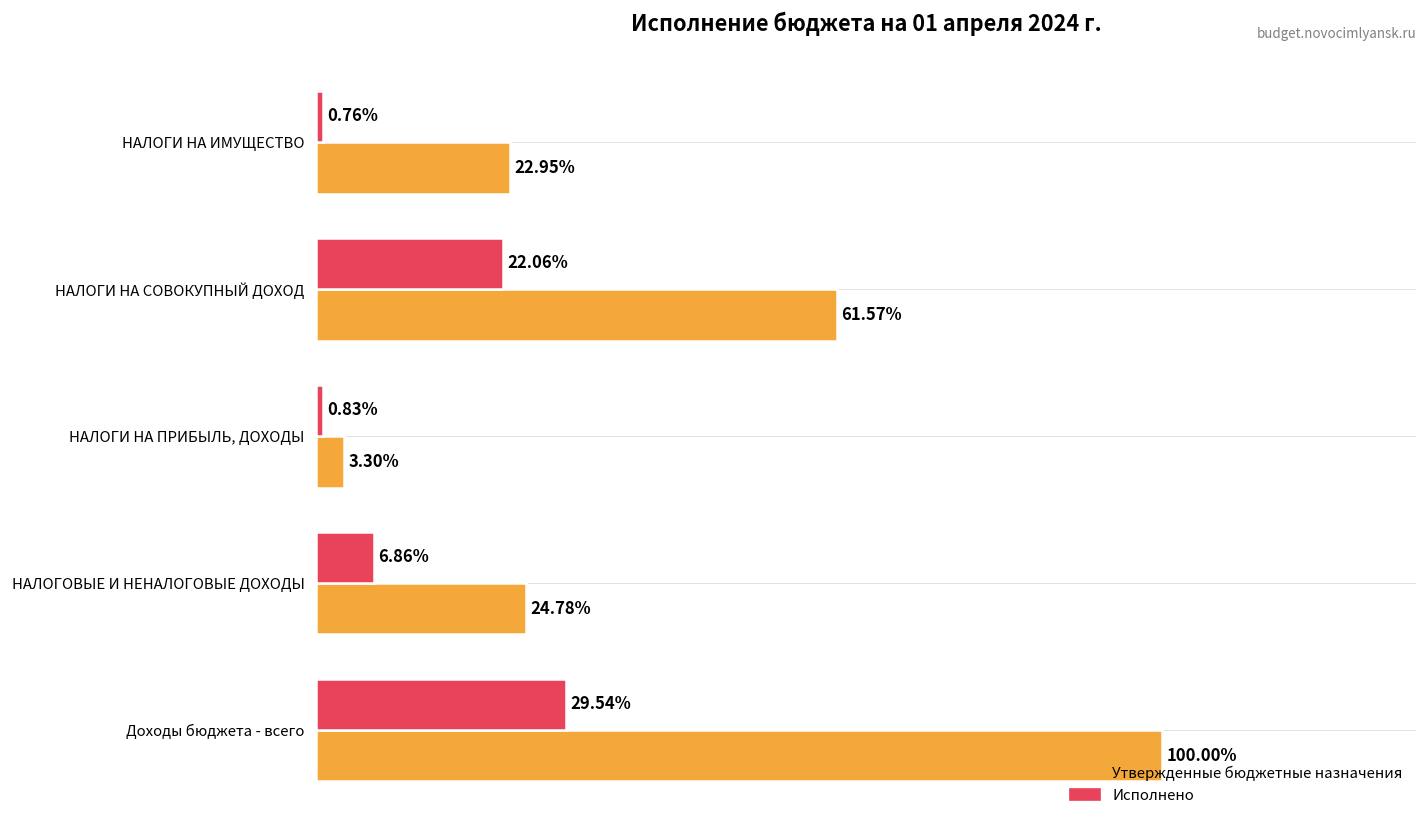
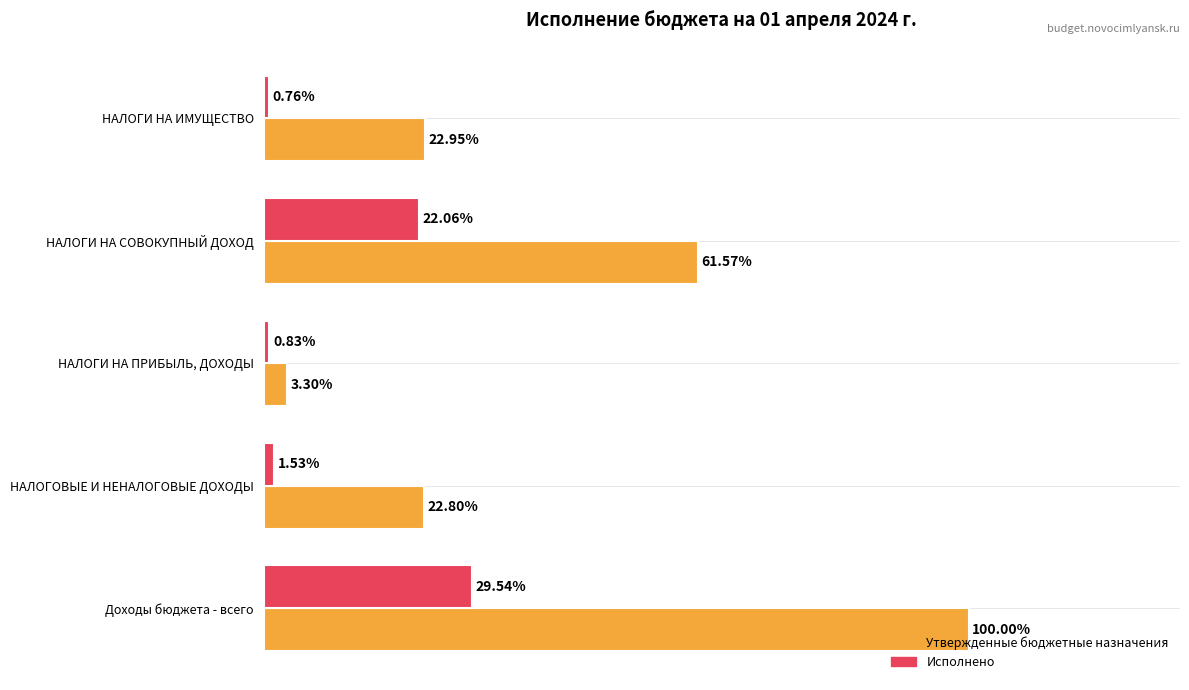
  {
    "Утвержденные бюджетные назначения": {
      "НАЛОГИ НА ИМУЩЕСТВО": "22.95%",
      "НАЛОГИ НА СОВОКУПНЫЙ ДОХОД": "61.57%",
      "НАЛОГИ НА ПРИБЫЛЬ, ДОХОДЫ": "3.30%",
-     "НАЛОГОВЫЕ И НЕНАЛОГОВЫЕ ДОХОДЫ": "24.78%",
+     "НАЛОГОВЫЕ И НЕНАЛОГОВЫЕ ДОХОДЫ": "22.80%",
      "Доходы бюджета - всего": "100.00%"
    },
    "Исполнено": {
      "НАЛОГИ НА ИМУЩЕСТВО": "0.76%",
      "НАЛОГИ НА СОВОКУПНЫЙ ДОХОД": "22.06%",
      "НАЛОГИ НА ПРИБЫЛЬ, ДОХОДЫ": "0.83%",
-     "НАЛОГОВЫЕ И НЕНАЛОГОВЫЕ ДОХОДЫ": "6.86%",
+     "НАЛОГОВЫЕ И НЕНАЛОГОВЫЕ ДОХОДЫ": "1.53%",
      "Доходы бюджета - всего": "29.54%"
    }
  }
